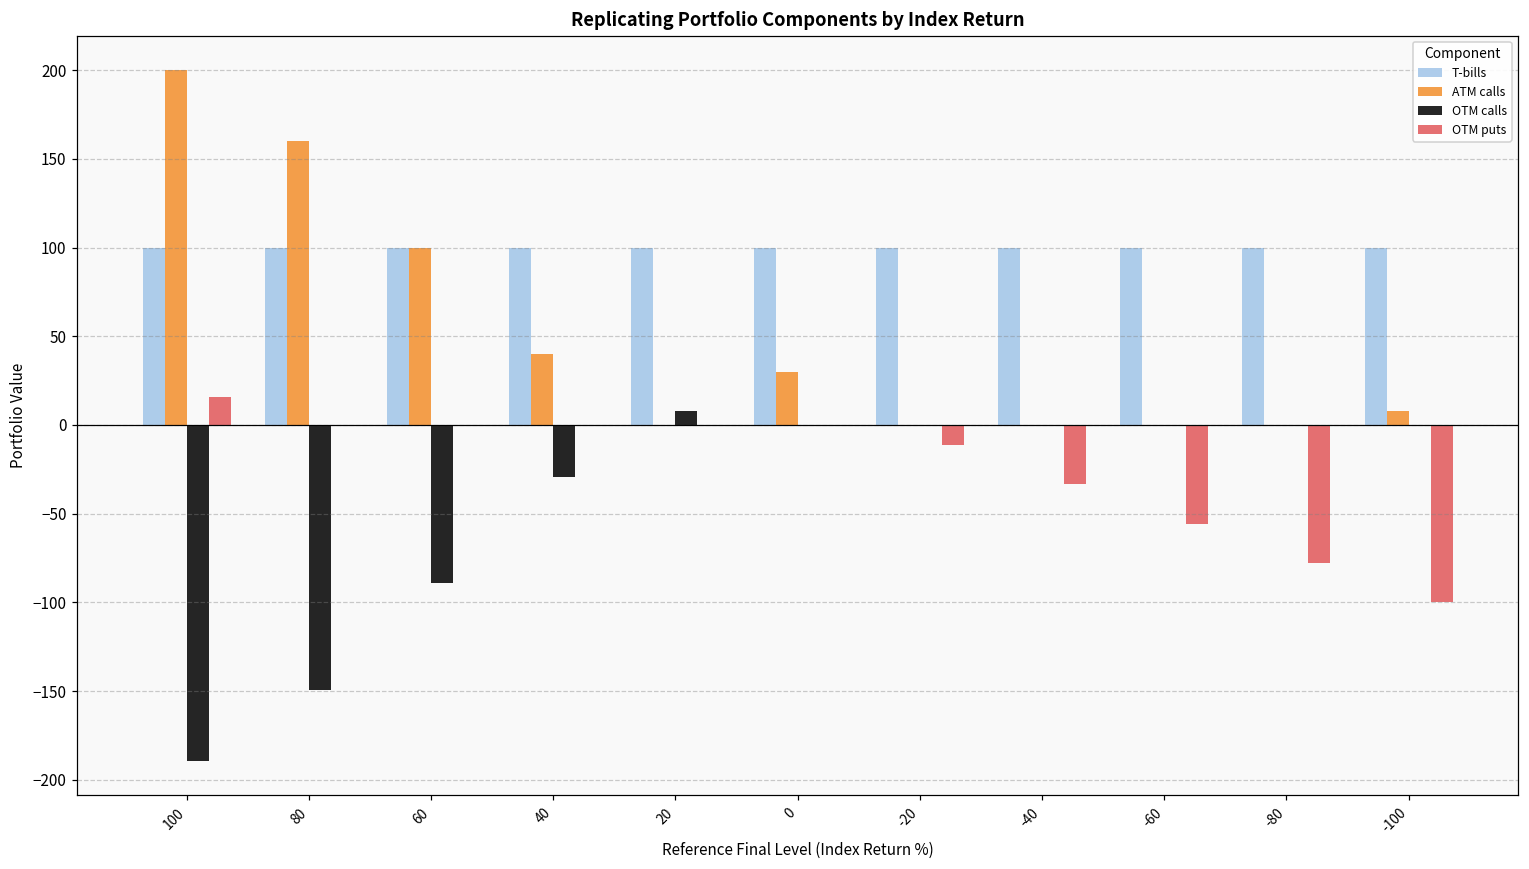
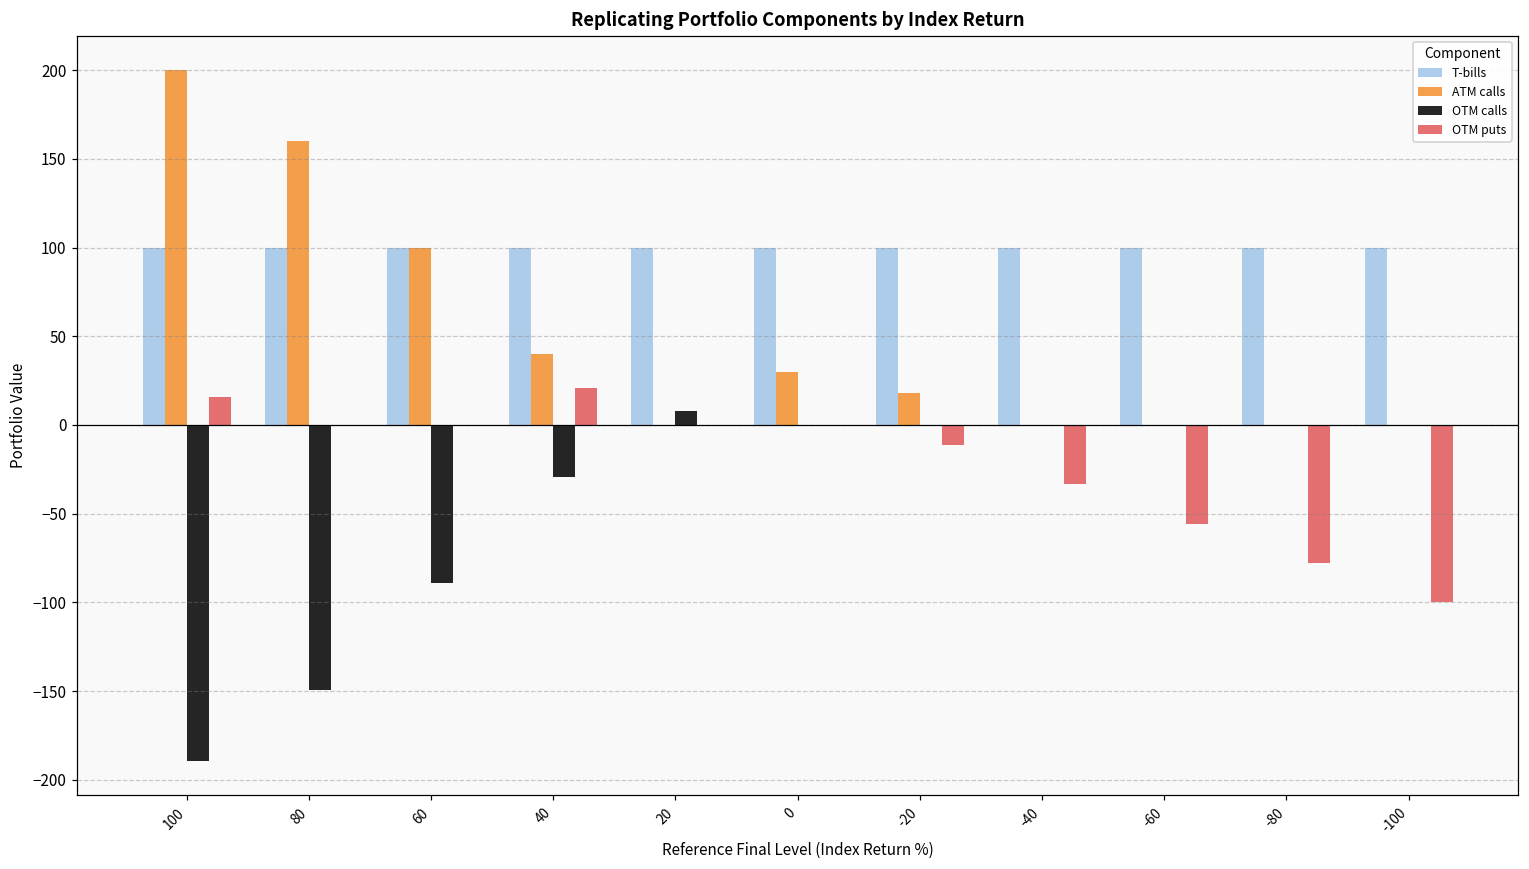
  {
    "T-bills": {
      "100": 100,
      "80": 100,
      "60": 100,
      "40": 100,
      "20": 100,
      "0": 100,
      "-20": 100,
      "-40": 100,
      "-60": 100,
      "-80": 100,
      "-100": 100
    },
    "ATM calls": {
      "100": 200,
      "80": 160,
      "60": 100,
      "40": 40,
      "20": 0,
      "0": 30,
-     "-20": 0,
+     "-20": 18,
      "-40": 0,
      "-60": 0,
      "-80": 0,
-     "-100": 8
+     "-100": 0
    },
    "OTM calls": {
      "100": -189,
      "80": -149,
      "60": -89,
      "40": -29,
      "20": 8,
      "0": 0,
      "-20": 0,
      "-40": 0,
      "-60": 0,
      "-80": 0,
      "-100": 0
    },
    "OTM puts": {
      "100": 16,
      "80": 0,
      "60": 0,
-     "40": 0,
+     "40": 21,
      "20": 0,
      "0": 0,
      "-20": -11,
      "-40": -33,
      "-60": -56,
      "-80": -78,
      "-100": -100
    }
  }
